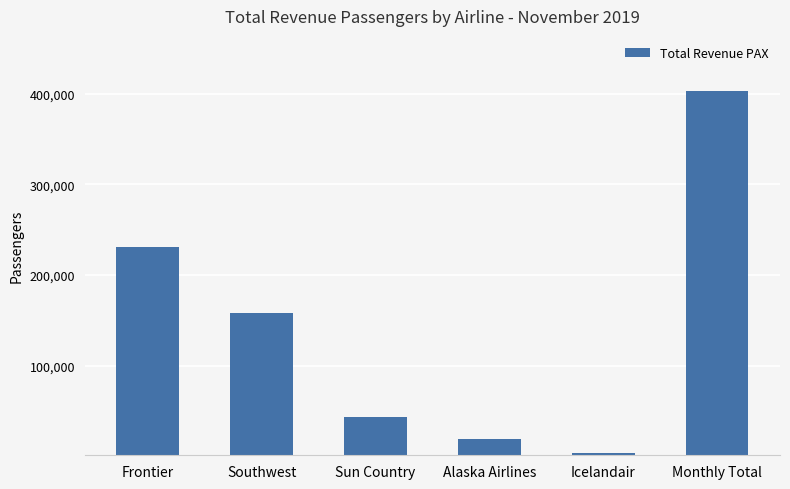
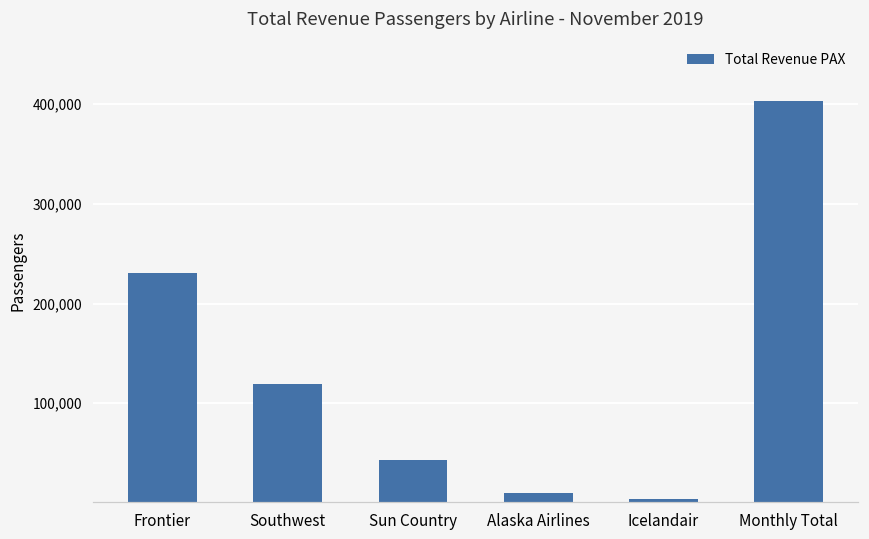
  {
    "Frontier": "230,000",
-   "Southwest": "160,000",
+   "Southwest": "120,000",
    "Sun Country": "40,000",
-   "Alaska Airlines": "20,000",
+   "Alaska Airlines": "10,000",
    "Icelandair": "0",
    "Monthly Total": "400,000"
  }
